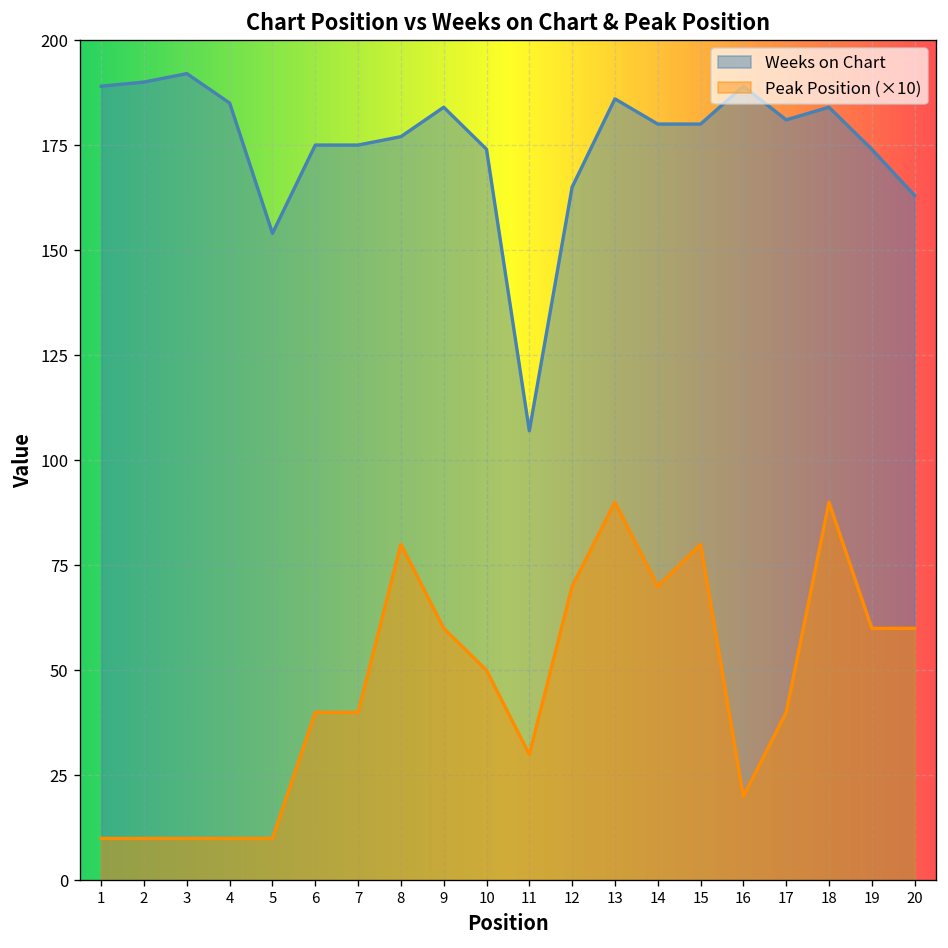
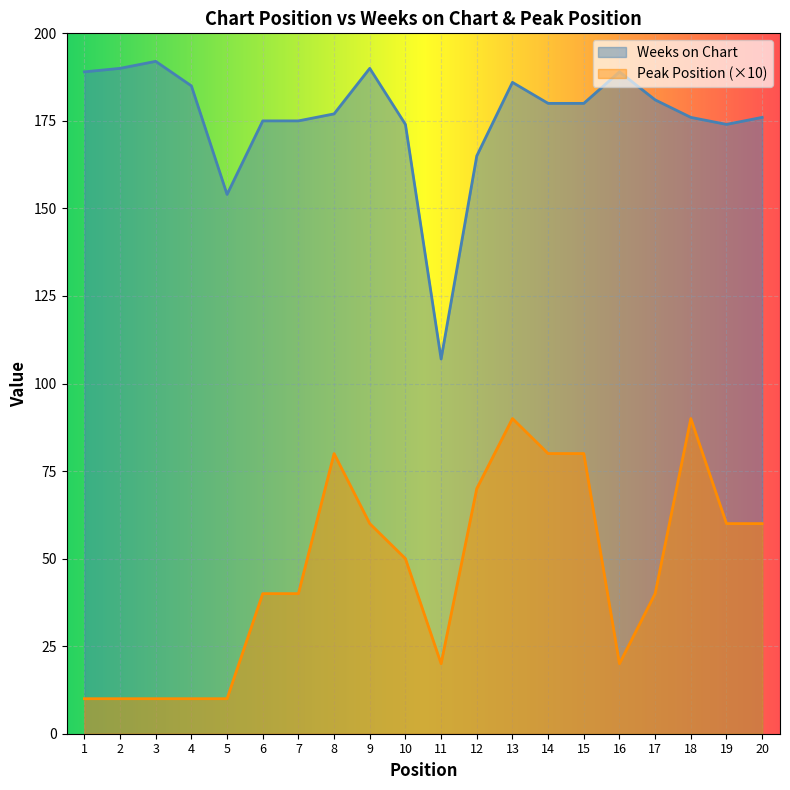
  {
    "Weeks on Chart": {
      "1": 189,
      "2": 190,
      "3": 192,
      "4": 185,
      "5": 154,
      "6": 175,
      "7": 175,
      "8": 177,
-     "9": 184,
+     "9": 190,
      "10": 174,
      "11": 107,
      "12": 165,
      "13": 186,
      "14": 180,
      "15": 180,
      "17": 181,
-     "18": 184,
+     "18": 176,
      "19": 174,
-     "20": 163
+     "20": 176
    },
    "Peak Position (×10)": {
      "1": 10,
      "2": 10,
      "3": 10,
      "4": 10,
      "5": 10,
      "6": 40,
      "7": 40,
      "8": 80,
      "9": 60,
      "10": 50,
-     "11": 30,
+     "11": 20,
      "12": 70,
      "13": 90,
-     "14": 70,
+     "14": 80,
      "15": 80,
      "16": 20,
      "17": 40,
      "18": 90,
      "19": 60,
      "20": 60
    }
  }
